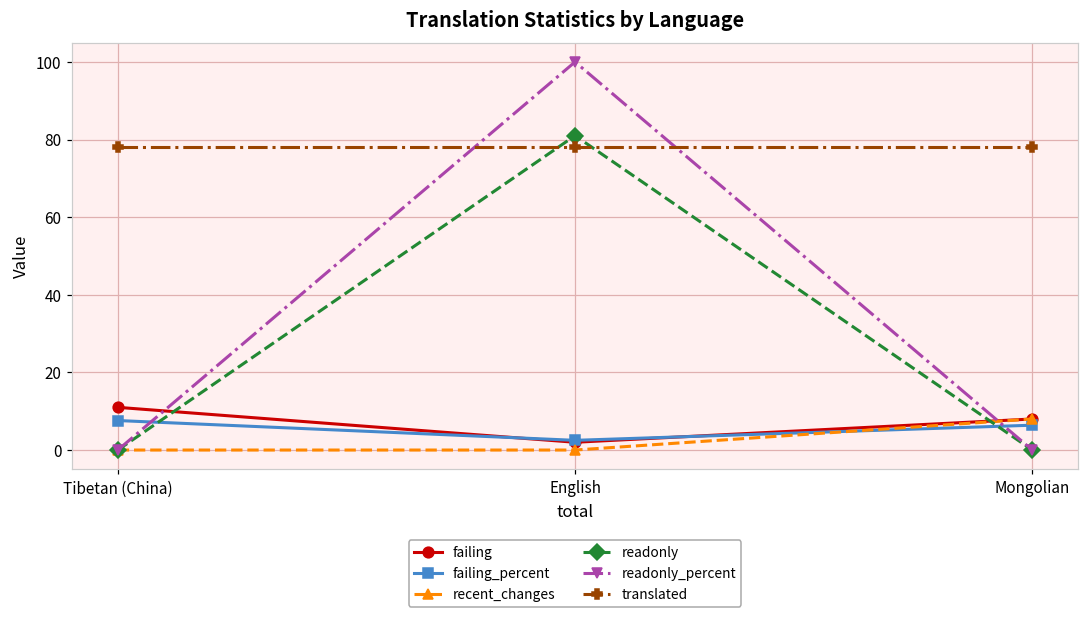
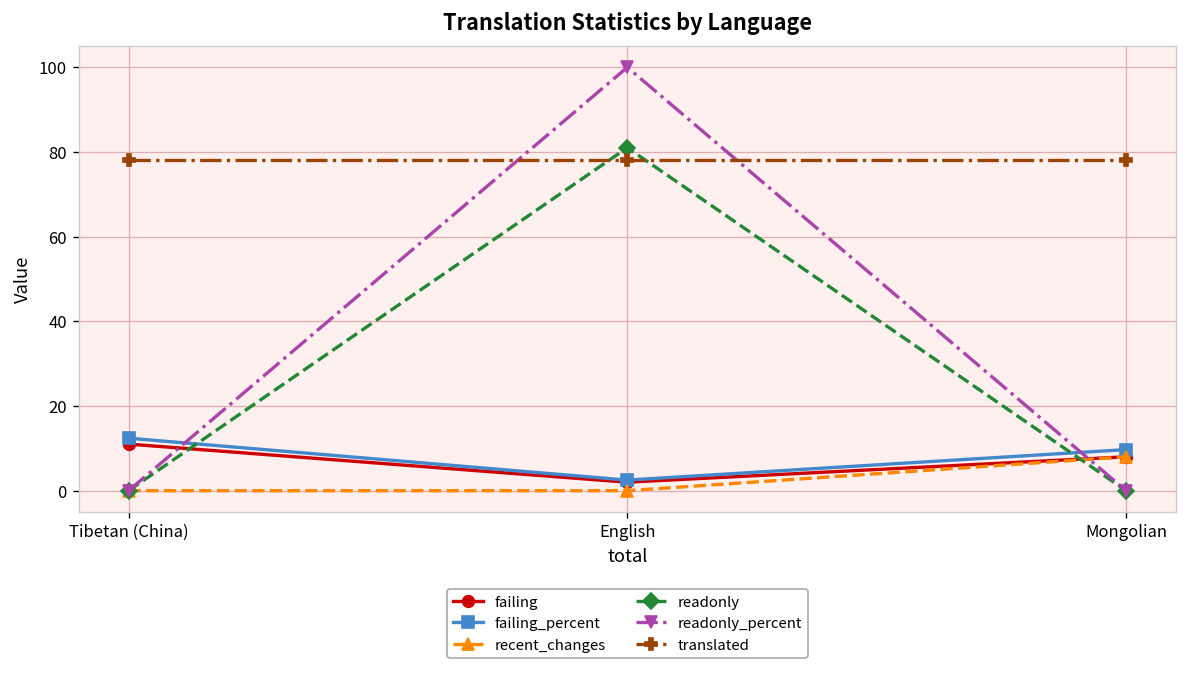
  {
    "failing": {
      "Tibetan (China)": 11
    },
    "failing_percent": {
-     "Tibetan (China)": 8,
-     "Mongolian": 6
+     "Tibetan (China)": 12,
+     "Mongolian": 10
    },
    "recent_changes": {
      "English": 0
    },
    "readonly": {
      "English": 81
    },
    "readonly_percent": {
      "English": 100
    },
    "translated": {
      "Tibetan (China)": 78,
      "English": 78,
      "Mongolian": 78
    }
  }
